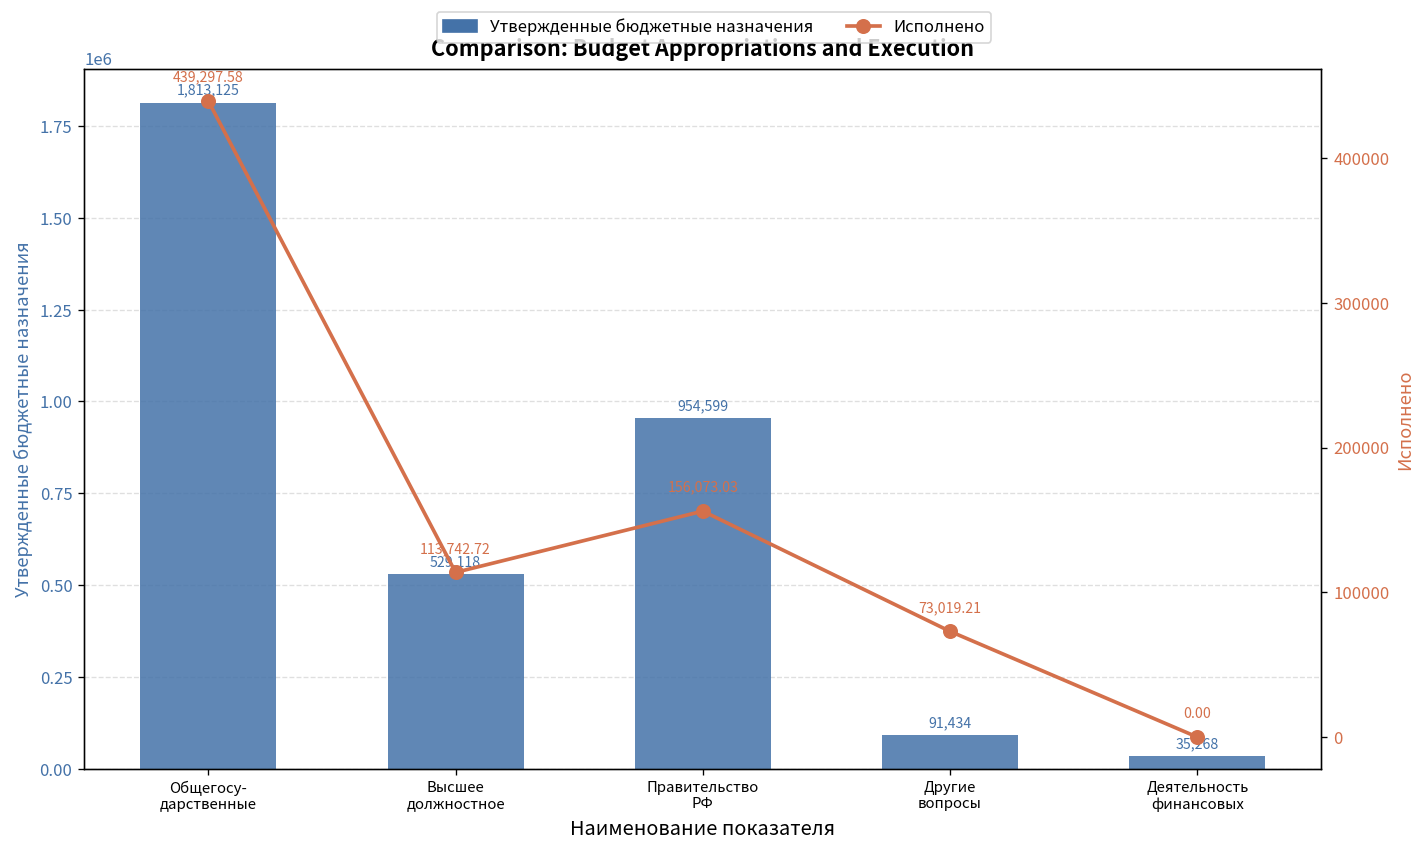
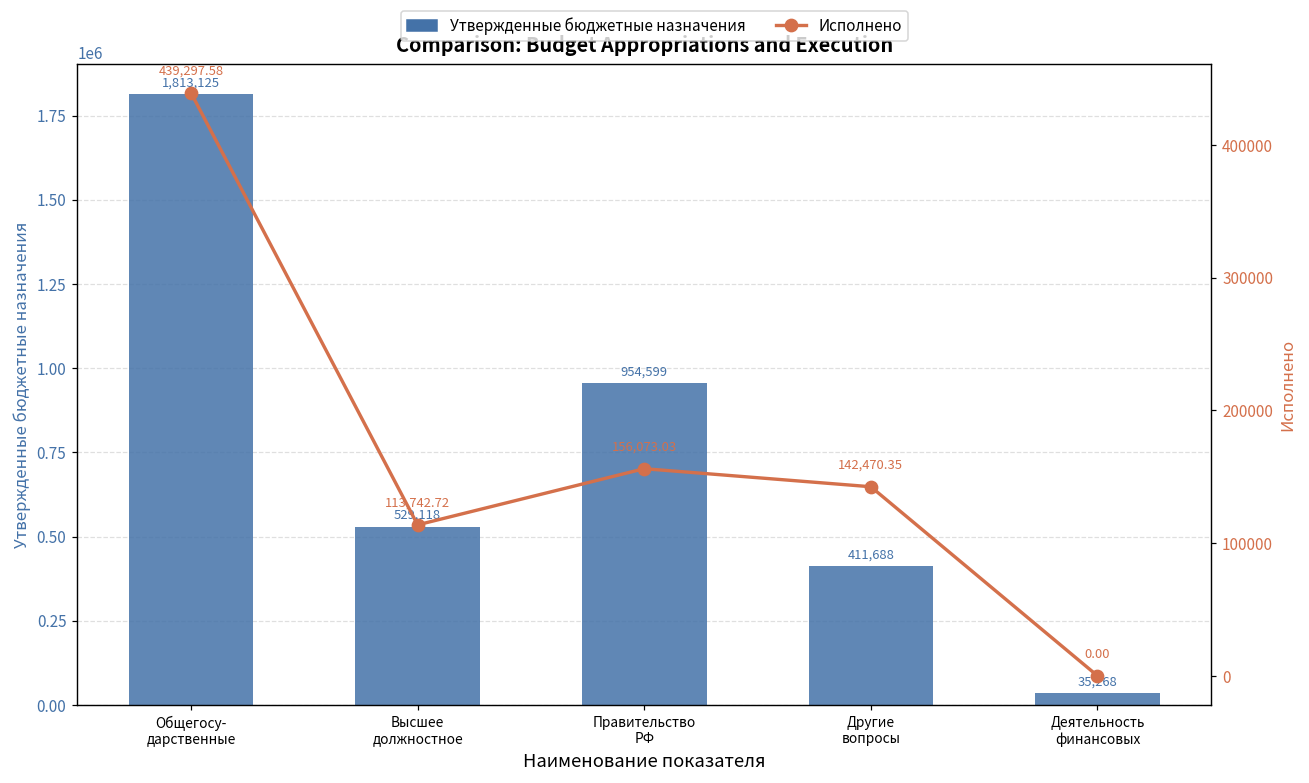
  {
    "Утвержденные бюджетные назначения": {
      "Правительство РФ": "954,599",
-     "Другие вопросы": "91,434"
+     "Другие вопросы": "411,688"
    },
    "Исполнено": {
      "Высшее должностное": "113,742.72",
      "Правительство РФ": "156,073.03",
-     "Другие вопросы": "73,019.21",
+     "Другие вопросы": "142,470.35",
      "Деятельность финансовых": "0.00"
    }
  }
